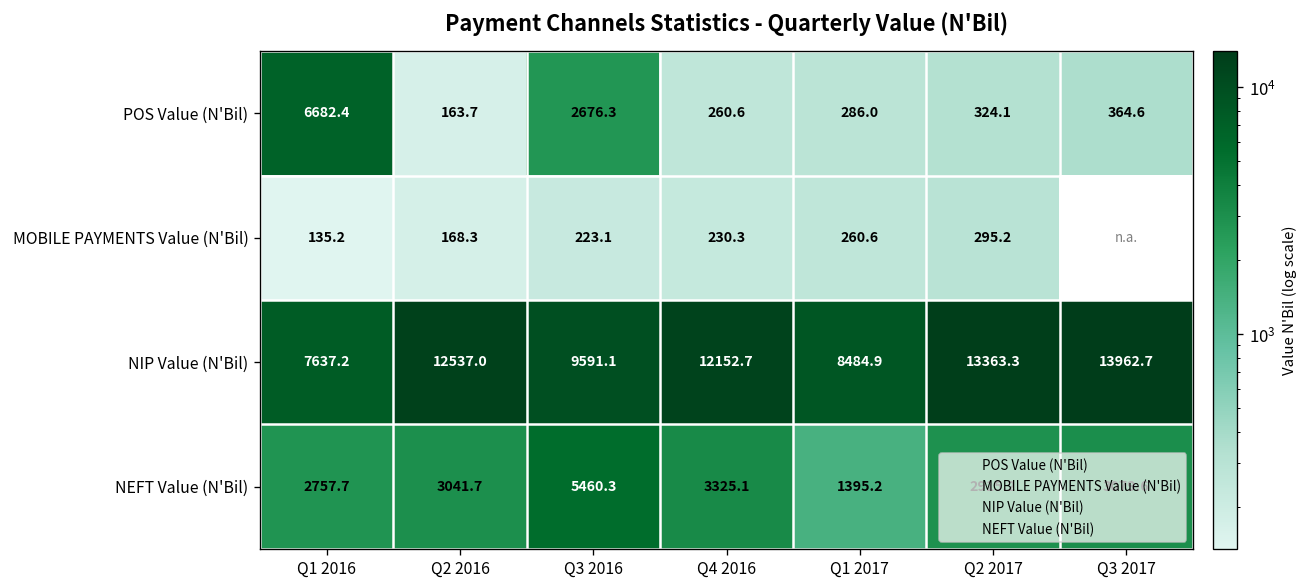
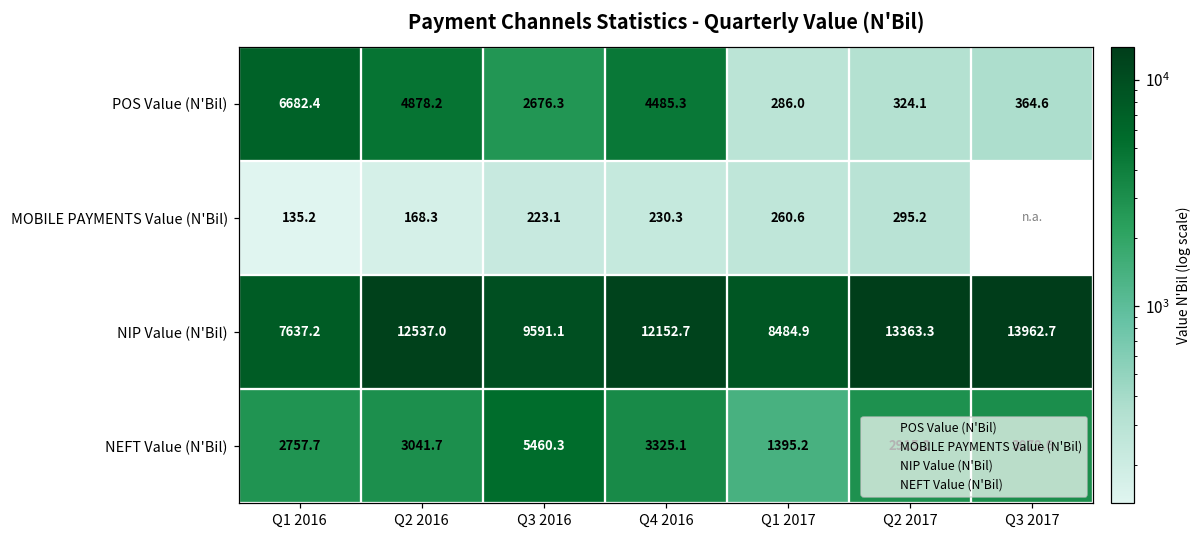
  {
    "POS Value (N'Bil)": {
      "Q1 2016": 6682.4,
-     "Q2 2016": 163.7,
+     "Q2 2016": 4878.2,
      "Q3 2016": 2676.3,
-     "Q4 2016": 260.6,
+     "Q4 2016": 4485.3,
      "Q1 2017": 286.0,
      "Q2 2017": 324.1,
      "Q3 2017": 364.6
    },
    "MOBILE PAYMENTS Value (N'Bil)": {
      "Q1 2016": 135.2,
      "Q2 2016": 168.3,
      "Q3 2016": 223.1,
      "Q4 2016": 230.3,
      "Q1 2017": 260.6,
      "Q2 2017": 295.2
    },
    "NIP Value (N'Bil)": {
      "Q1 2016": 7637.2,
      "Q2 2016": 12537.0,
      "Q3 2016": 9591.1,
      "Q4 2016": 12152.7,
      "Q1 2017": 8484.9,
      "Q2 2017": 13363.3,
      "Q3 2017": 13962.7
    },
    "NEFT Value (N'Bil)": {
      "Q1 2016": 2757.7,
      "Q2 2016": 3041.7,
      "Q3 2016": 5460.3,
      "Q4 2016": 3325.1,
      "Q1 2017": 1395.2
    }
  }
